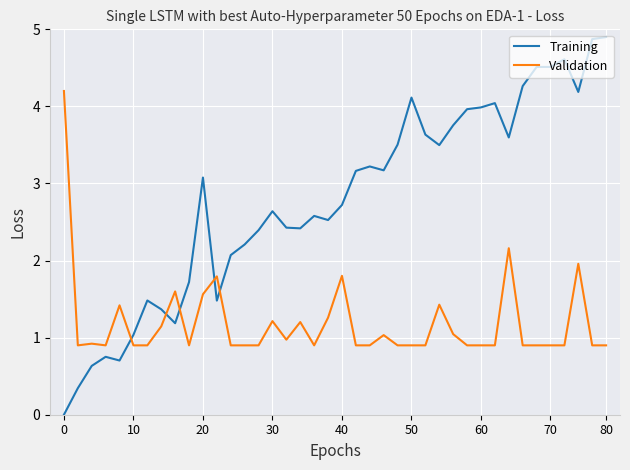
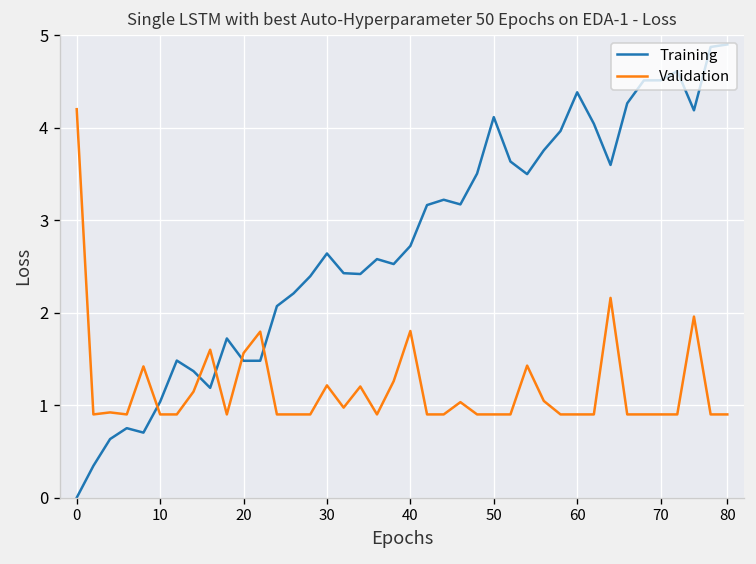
  {
    "Training": {
      "0": 0.0,
      "10": 1.0,
-     "20": 3.1,
+     "20": 1.5,
      "30": 2.6,
      "40": 2.7,
      "50": 4.1,
-     "60": 4.0
+     "60": 4.4
    },
    "Validation": {
      "0": 4.2,
      "10": 0.9,
      "20": 1.6,
      "30": 1.2,
      "40": 1.8,
      "50": 0.9,
      "60": 0.9,
      "70": 0.9,
      "80": 0.9
    }
  }
